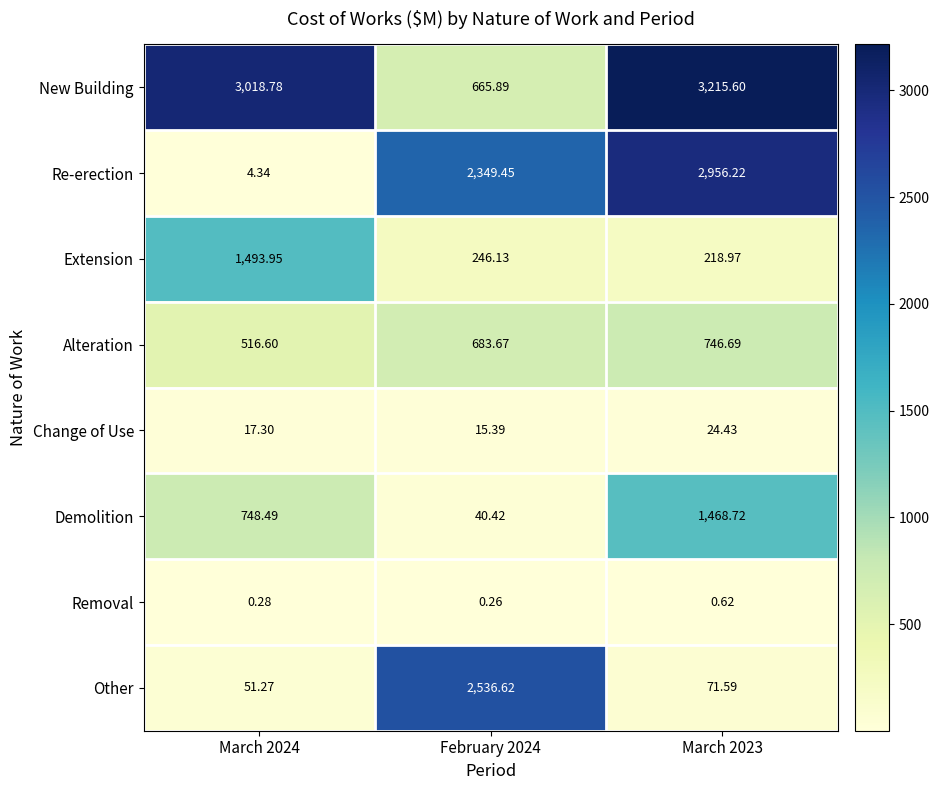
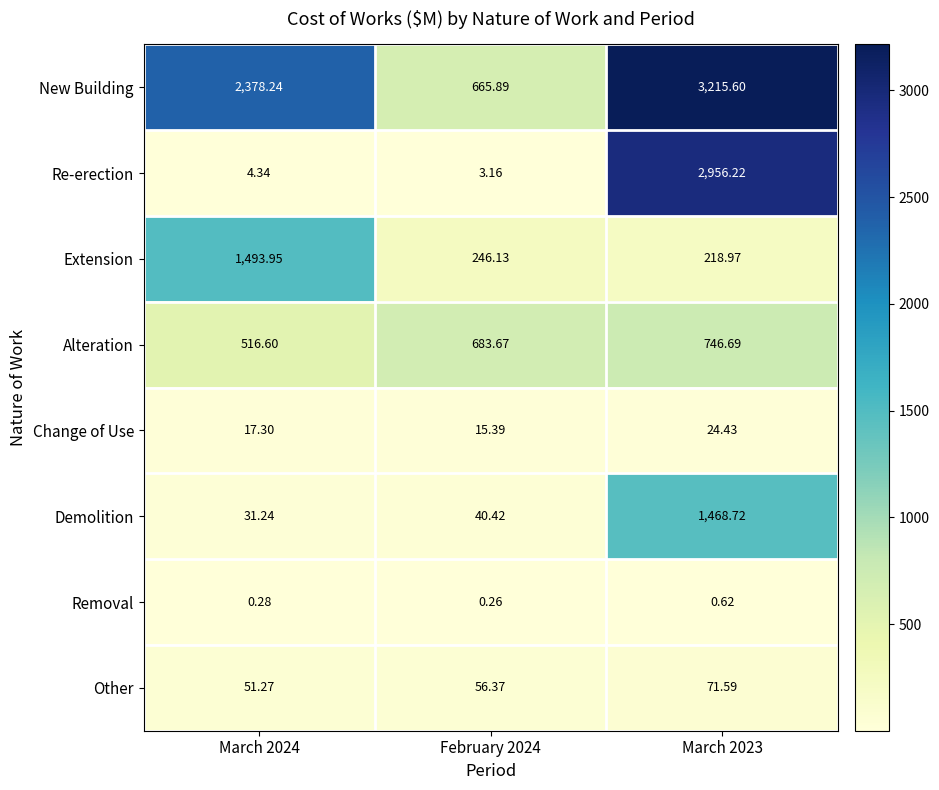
  {
    "New Building": {
-     "March 2024": "3,018.78",
+     "March 2024": "2,378.24",
      "February 2024": "665.89",
      "March 2023": "3,215.60"
    },
    "Re-erection": {
      "March 2024": "4.34",
-     "February 2024": "2,349.45",
+     "February 2024": "3.16",
      "March 2023": "2,956.22"
    },
    "Extension": {
      "March 2024": "1,493.95",
      "February 2024": "246.13",
      "March 2023": "218.97"
    },
    "Alteration": {
      "March 2024": "516.60",
      "February 2024": "683.67",
      "March 2023": "746.69"
    },
    "Change of Use": {
      "March 2024": "17.30",
      "February 2024": "15.39",
      "March 2023": "24.43"
    },
    "Demolition": {
-     "March 2024": "748.49",
+     "March 2024": "31.24",
      "February 2024": "40.42",
      "March 2023": "1,468.72"
    },
    "Removal": {
      "March 2024": "0.28",
      "February 2024": "0.26",
      "March 2023": "0.62"
    },
    "Other": {
      "March 2024": "51.27",
-     "February 2024": "2,536.62",
+     "February 2024": "56.37",
      "March 2023": "71.59"
    }
  }
